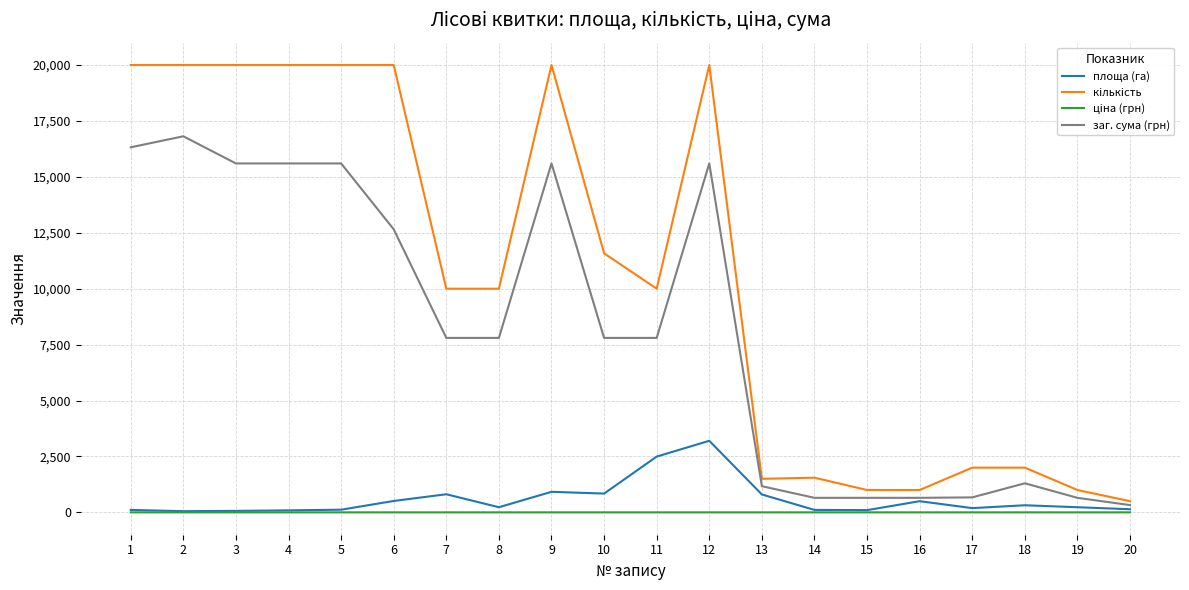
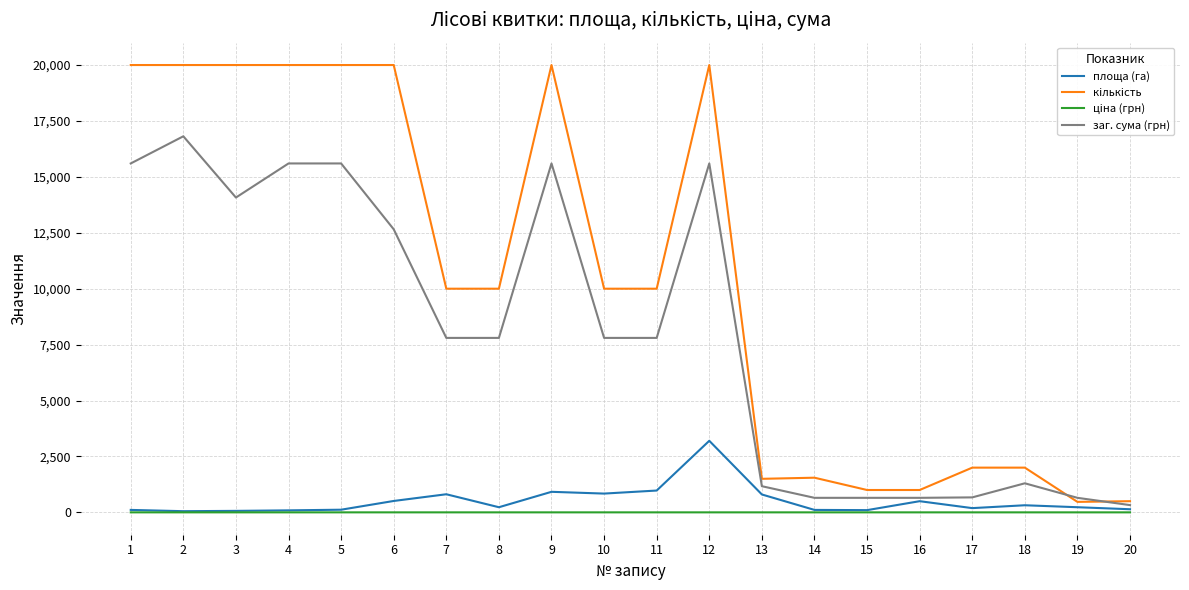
  {
    "площа (га)": {
      "5": "100",
      "6": "500",
      "7": "800",
      "8": "200",
      "9": "900",
      "10": "800",
-     "11": "2,500",
+     "11": "1,000",
      "12": "3,200",
      "13": "800",
      "16": "500",
      "17": "200",
      "18": "300",
      "19": "200",
      "20": "100"
    },
    "кількість": {
      "1": "20,000",
      "2": "20,000",
      "3": "20,000",
      "4": "20,000",
      "5": "20,000",
      "6": "20,000",
      "7": "10,000",
      "8": "10,000",
      "9": "20,000",
-     "10": "11,600",
+     "10": "10,000",
      "11": "10,000",
      "12": "20,000",
      "13": "1,500",
      "14": "1,600",
      "15": "1,000",
      "16": "1,000",
      "17": "2,000",
      "18": "2,000",
-     "19": "1,000",
+     "19": "500",
      "20": "500"
    },
    "ціна (грн)": {
      "5": "0",
      "6": "0",
      "7": "0",
      "8": "0",
      "9": "0",
      "10": "0",
      "11": "0",
      "12": "0",
      "13": "0",
      "16": "0",
      "17": "0",
      "18": "0",
      "19": "0",
      "20": "0"
    },
    "заг. сума (грн)": {
-     "1": "16,300",
+     "1": "15,600",
      "2": "16,800",
-     "3": "15,600",
+     "3": "14,100",
      "4": "15,600",
      "5": "15,600",
      "6": "12,700",
      "7": "7,800",
      "8": "7,800",
      "9": "15,600",
      "10": "7,800",
      "11": "7,800",
      "12": "15,600",
      "13": "1,200",
      "14": "700",
      "15": "700",
      "16": "700",
      "17": "700",
      "18": "1,300",
      "19": "700",
      "20": "300"
    }
  }
